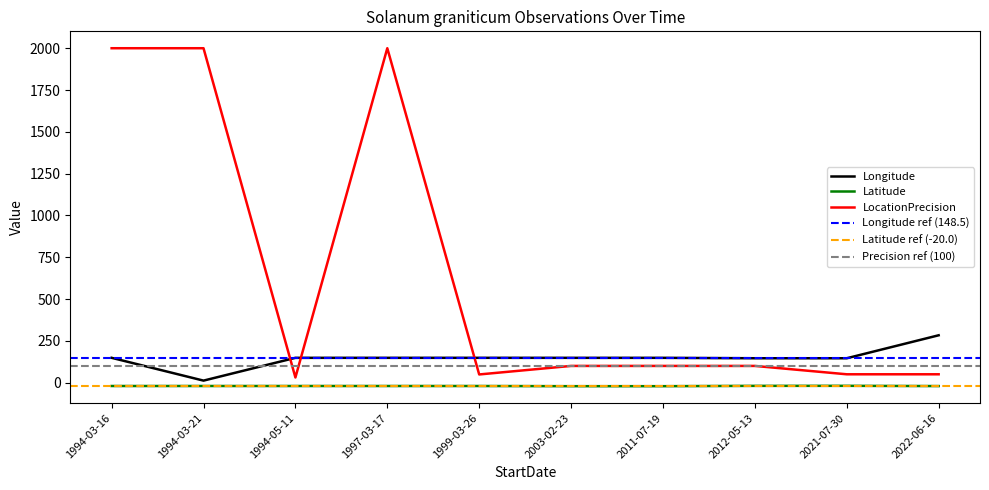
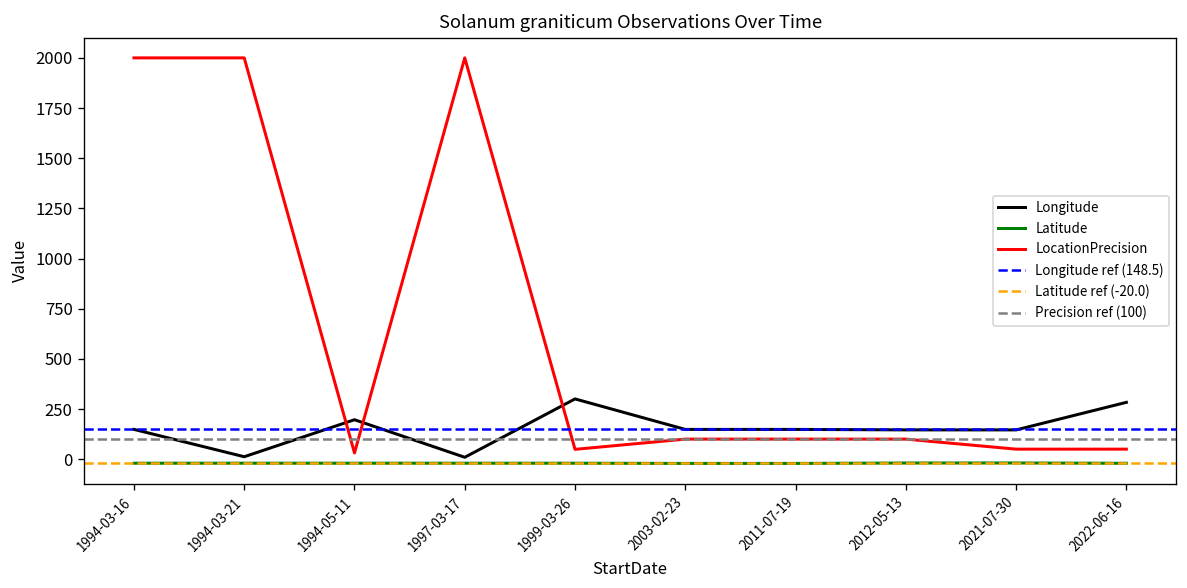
  {
    "Longitude": {
      "1994-03-16": 150,
      "1994-03-21": 10,
-     "1994-05-11": 150,
-     "1997-03-17": 150,
-     "1999-03-26": 150,
+     "1994-05-11": 200,
+     "1997-03-17": 10,
+     "1999-03-26": 300,
      "2003-02-23": 150,
      "2011-07-19": 150,
      "2012-05-13": 150,
      "2021-07-30": 150,
      "2022-06-16": 280
    },
    "Latitude": {
      "1994-03-16": -20,
      "1994-03-21": -20,
      "1994-05-11": -20,
      "1997-03-17": -20,
      "1999-03-26": -20,
      "2003-02-23": -20,
      "2011-07-19": -20,
      "2012-05-13": -20,
      "2021-07-30": -20,
      "2022-06-16": -20
    },
    "LocationPrecision": {
      "1994-03-16": 2000,
      "1994-03-21": 2000,
      "1994-05-11": 30,
      "1997-03-17": 2000,
      "1999-03-26": 50,
      "2003-02-23": 100,
      "2011-07-19": 100,
      "2012-05-13": 100,
      "2021-07-30": 50,
      "2022-06-16": 50
    }
  }
